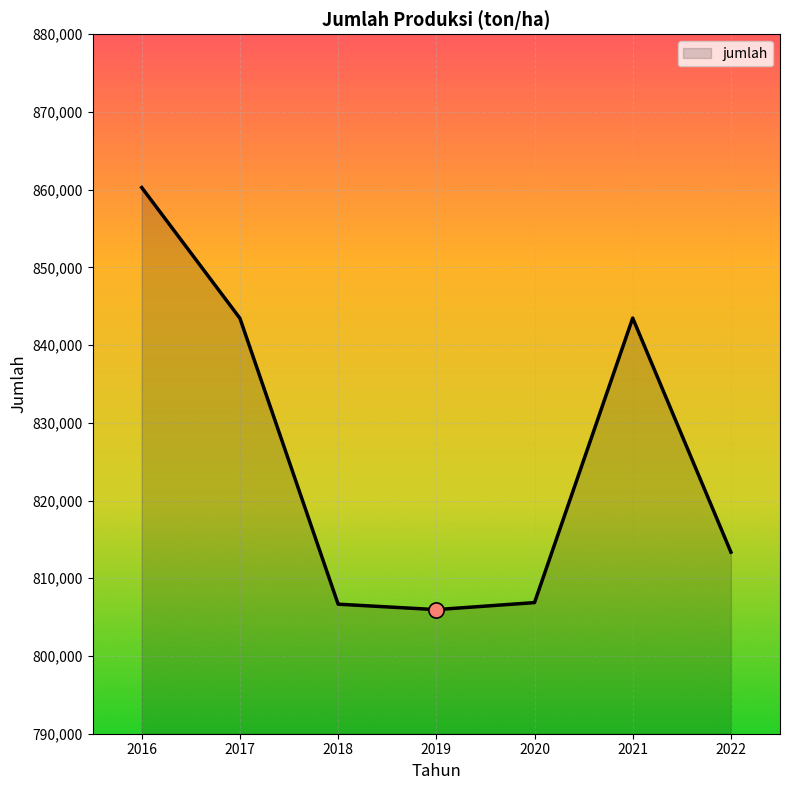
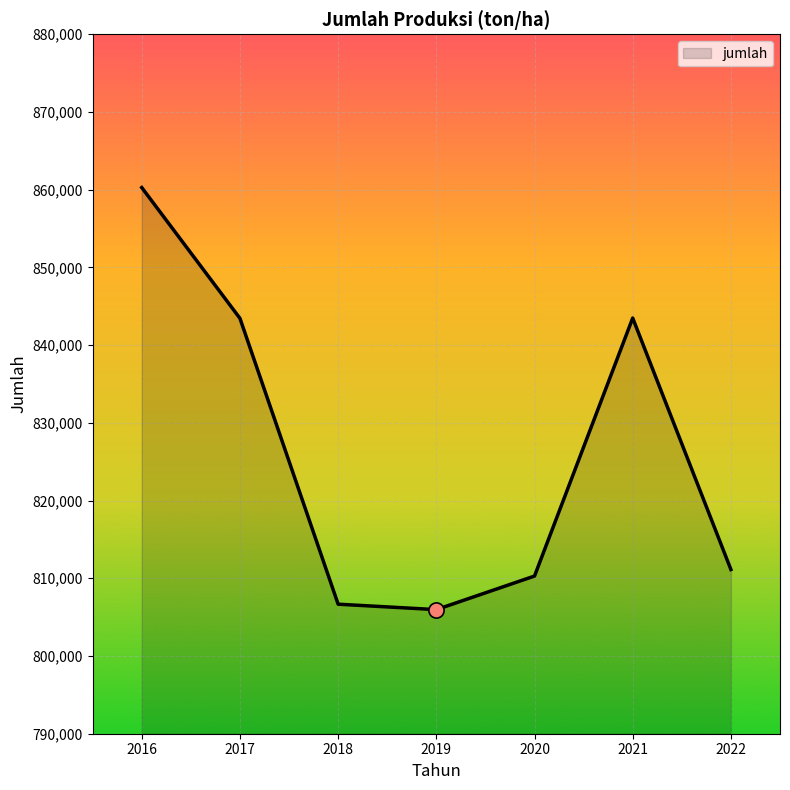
  {
    "jumlah": {
      "2016": "860,000",
      "2017": "843,000",
      "2018": "807,000",
-     "2020": "807,000",
+     "2020": "810,000",
      "2021": "843,000",
-     "2022": "813,000"
+     "2022": "811,000"
    }
  }
